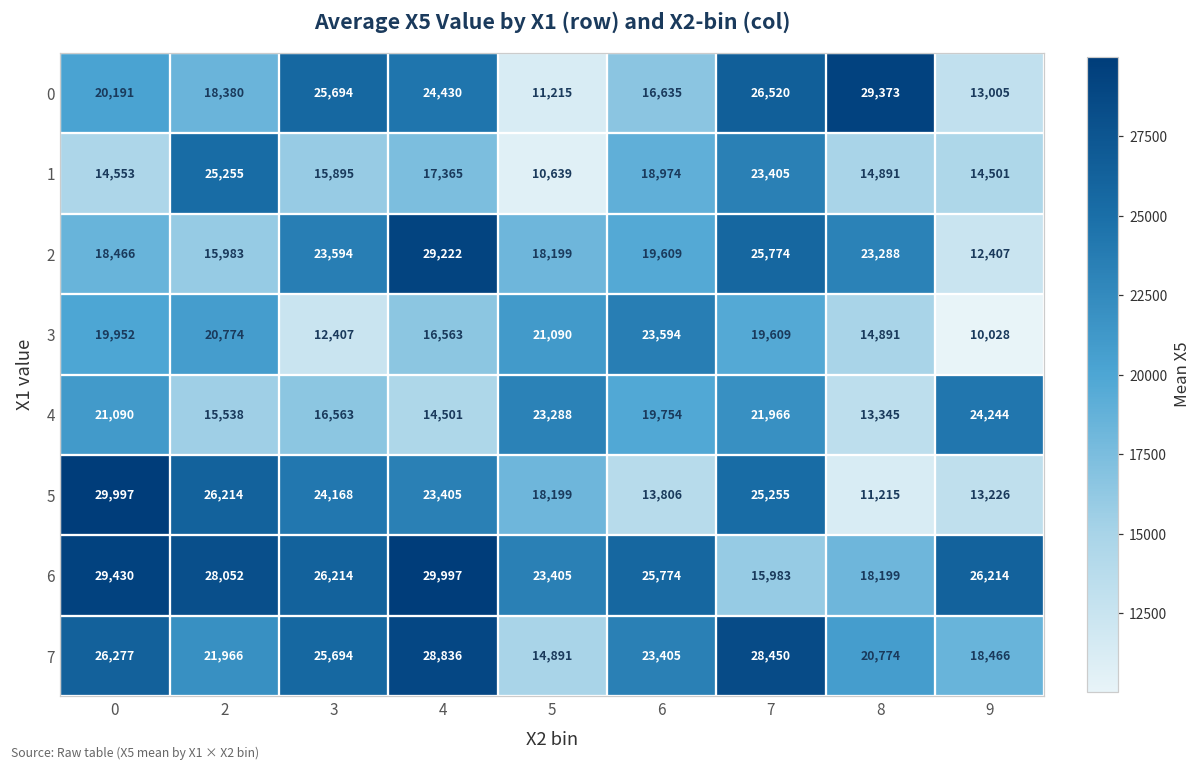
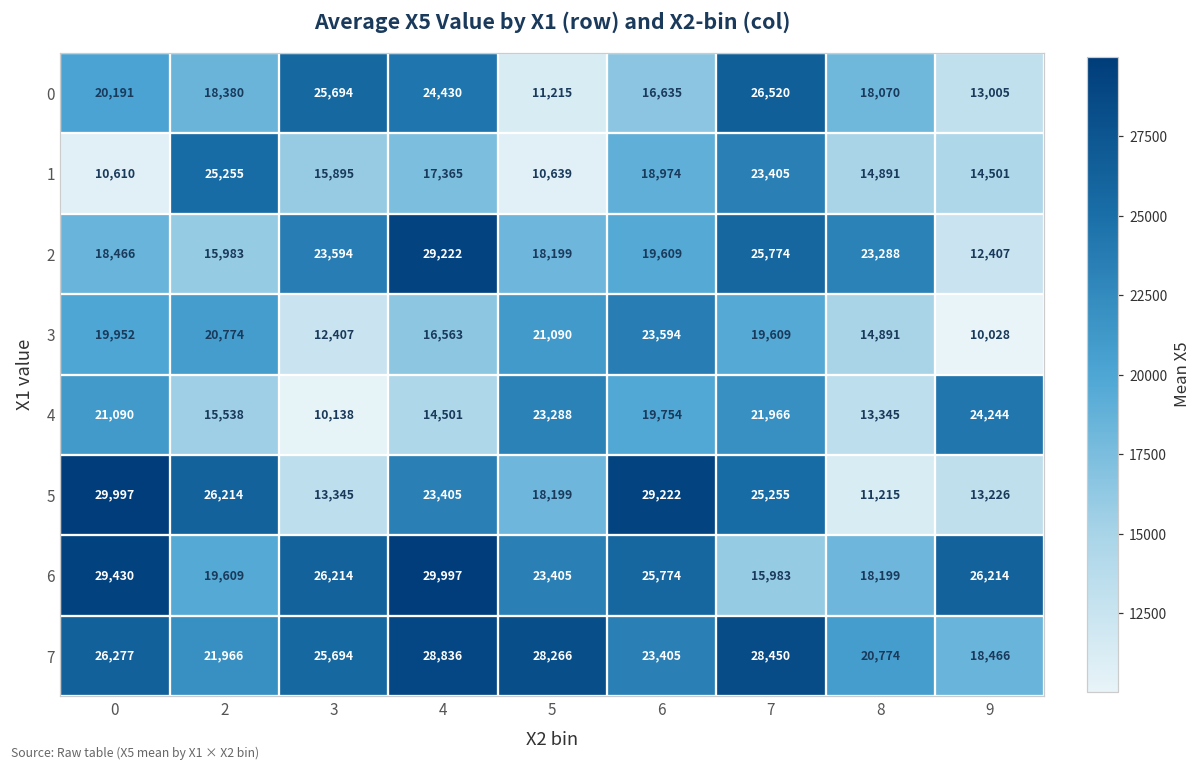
  {
    "0": {
      "0": "20,191",
      "2": "18,380",
      "3": "25,694",
      "4": "24,430",
      "5": "11,215",
      "6": "16,635",
      "7": "26,520",
-     "8": "29,373",
+     "8": "18,070",
      "9": "13,005"
    },
    "1": {
-     "0": "14,553",
+     "0": "10,610",
      "2": "25,255",
      "3": "15,895",
      "4": "17,365",
      "5": "10,639",
      "6": "18,974",
      "7": "23,405",
      "8": "14,891",
      "9": "14,501"
    },
    "2": {
      "0": "18,466",
      "2": "15,983",
      "3": "23,594",
      "4": "29,222",
      "5": "18,199",
      "6": "19,609",
      "7": "25,774",
      "8": "23,288",
      "9": "12,407"
    },
    "3": {
      "0": "19,952",
      "2": "20,774",
      "3": "12,407",
      "4": "16,563",
      "5": "21,090",
      "6": "23,594",
      "7": "19,609",
      "8": "14,891",
      "9": "10,028"
    },
    "4": {
      "0": "21,090",
      "2": "15,538",
-     "3": "16,563",
+     "3": "10,138",
      "4": "14,501",
      "5": "23,288",
      "6": "19,754",
      "7": "21,966",
      "8": "13,345",
      "9": "24,244"
    },
    "5": {
      "0": "29,997",
      "2": "26,214",
-     "3": "24,168",
+     "3": "13,345",
      "4": "23,405",
      "5": "18,199",
-     "6": "13,806",
+     "6": "29,222",
      "7": "25,255",
      "8": "11,215",
      "9": "13,226"
    },
    "6": {
      "0": "29,430",
-     "2": "28,052",
+     "2": "19,609",
      "3": "26,214",
      "4": "29,997",
      "5": "23,405",
      "6": "25,774",
      "7": "15,983",
      "8": "18,199",
      "9": "26,214"
    },
    "7": {
      "0": "26,277",
      "2": "21,966",
      "3": "25,694",
      "4": "28,836",
-     "5": "14,891",
+     "5": "28,266",
      "6": "23,405",
      "7": "28,450",
      "8": "20,774",
      "9": "18,466"
    }
  }
